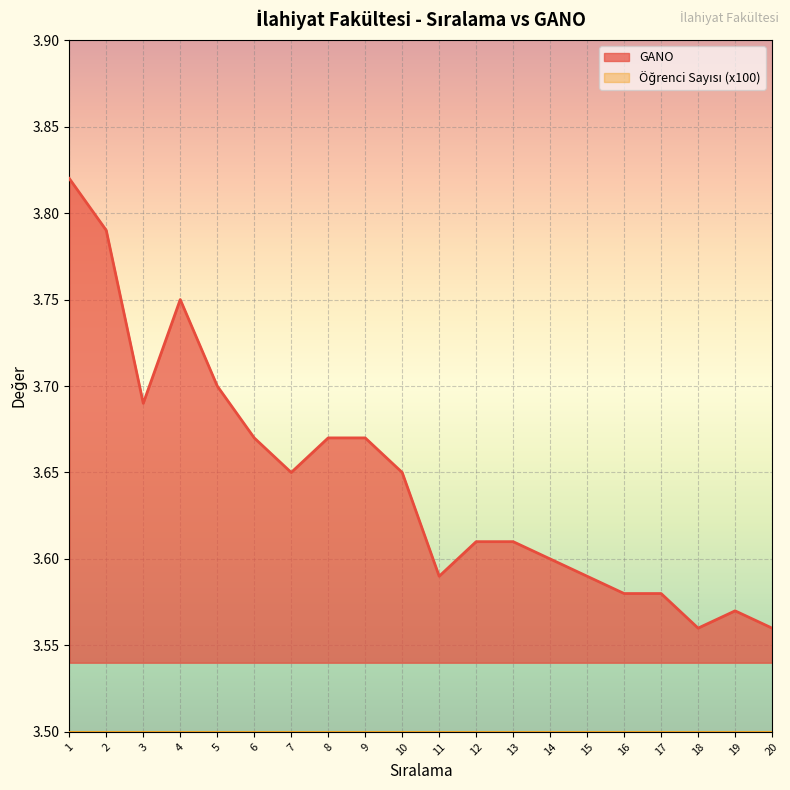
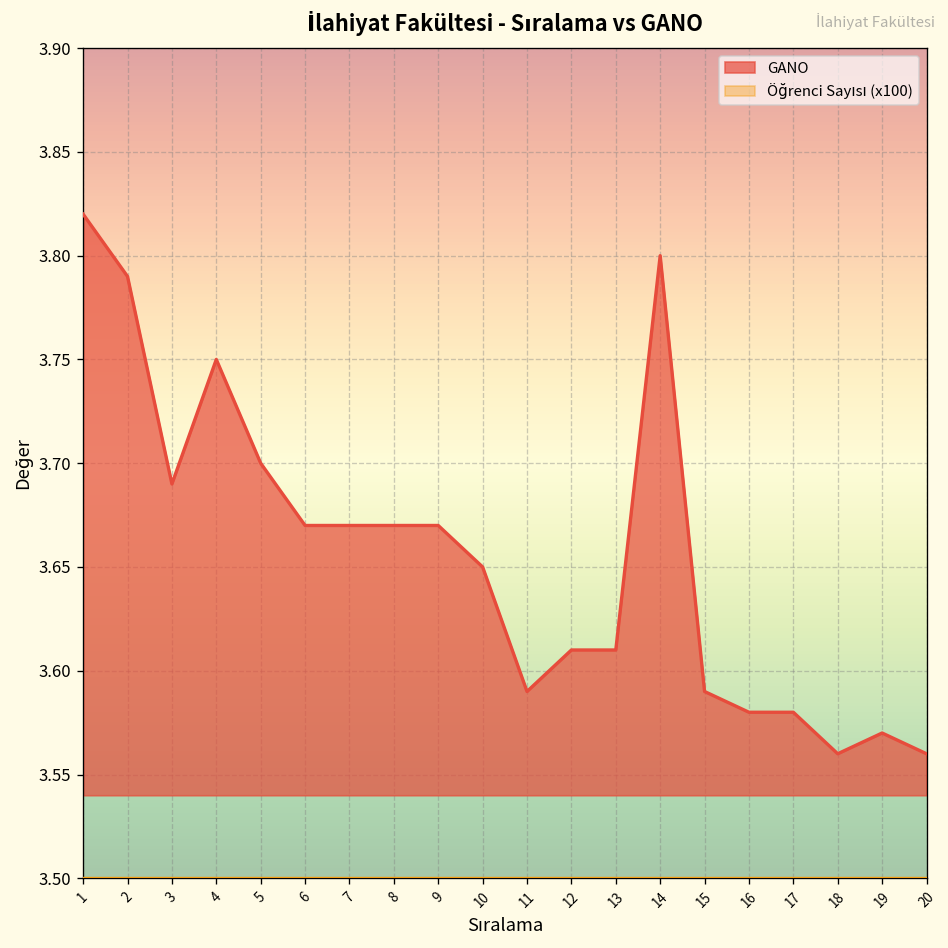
  {
    "GANO": {
      "1": 3.82,
      "2": 3.79,
      "3": 3.69,
      "4": 3.75,
      "5": 3.70,
      "6": 3.67,
-     "7": 3.65,
+     "7": 3.67,
      "8": 3.67,
      "9": 3.67,
      "10": 3.65,
      "11": 3.59,
      "12": 3.61,
      "13": 3.61,
-     "14": 3.6,
+     "14": 3.8,
      "15": 3.59,
      "16": 3.58,
      "17": 3.58,
      "18": 3.56,
      "19": 3.57,
      "20": 3.56
    },
    "Öğrenci Sayısı (x100)": {
      "1": 3.50,
      "2": 3.50,
      "3": 3.50,
      "4": 3.50,
      "5": 3.50,
      "6": 3.50,
      "7": 3.50,
      "8": 3.50,
      "9": 3.50,
      "10": 3.50,
      "11": 3.50,
      "12": 3.50,
      "13": 3.50,
      "14": 3.50,
      "15": 3.50,
      "16": 3.50,
      "17": 3.50,
      "18": 3.50,
      "19": 3.50,
      "20": 3.50
    }
  }
